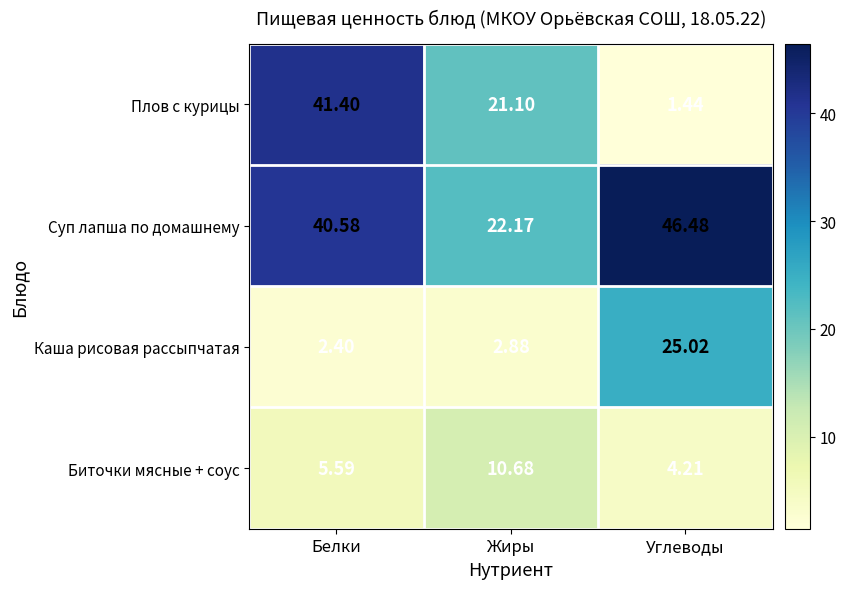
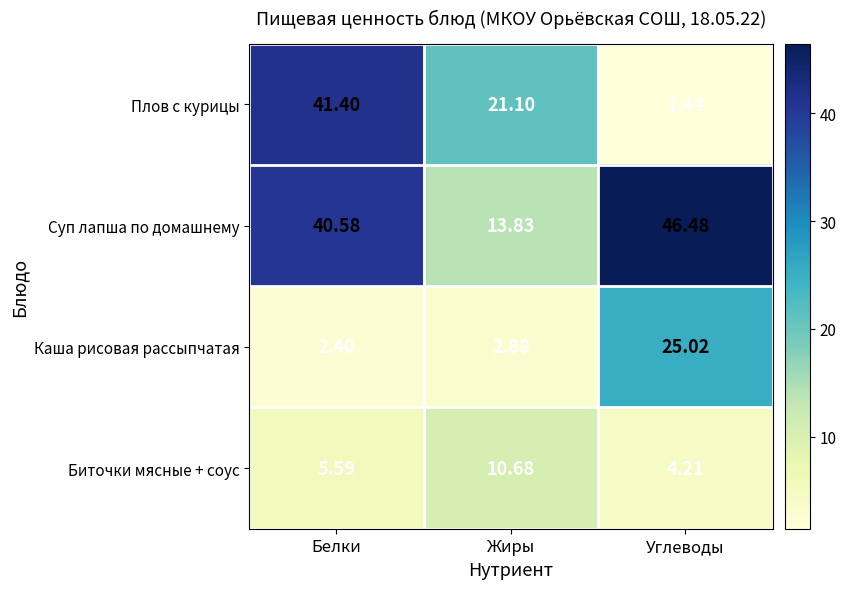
  {
    "Плов с курицы": {
      "Белки": 41.40,
      "Жиры": 21.10
    },
    "Суп лапша по домашнему": {
      "Белки": 40.58,
-     "Жиры": 22.17,
+     "Жиры": 13.83,
      "Углеводы": 46.48
    },
    "Каша рисовая рассыпчатая": {
      "Жиры": 2.88,
      "Углеводы": 25.02
    },
    "Биточки мясные + соус": {
      "Белки": 5.59,
      "Жиры": 10.68,
      "Углеводы": 4.21
    }
  }
